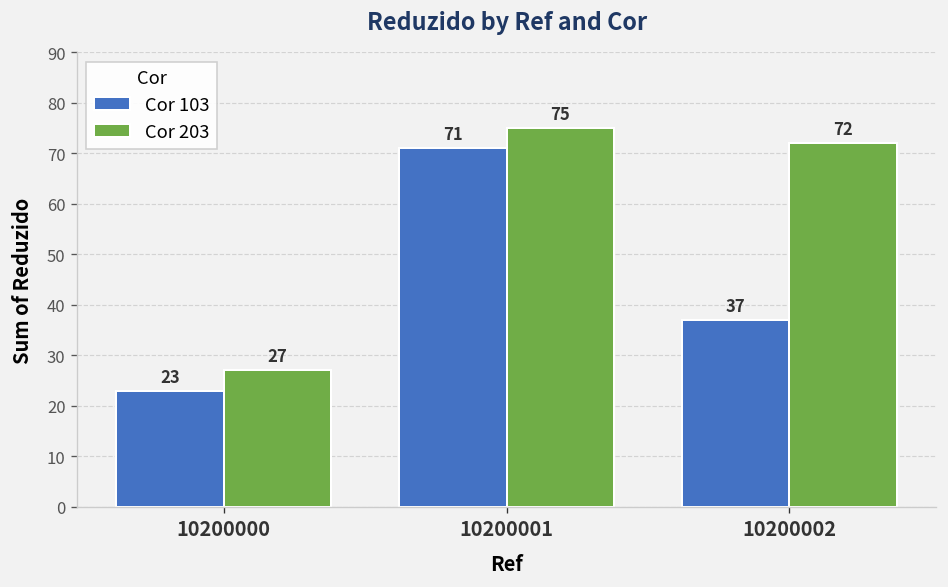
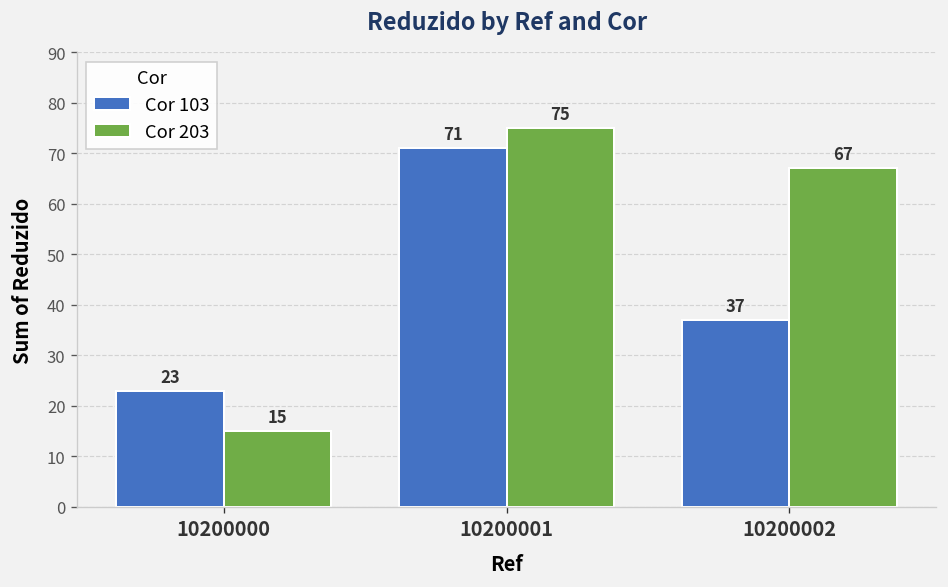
  {
    "Cor 103": {
      "10200000": 23,
      "10200001": 71,
      "10200002": 37
    },
    "Cor 203": {
-     "10200000": 27,
+     "10200000": 15,
      "10200001": 75,
-     "10200002": 72
+     "10200002": 67
    }
  }
